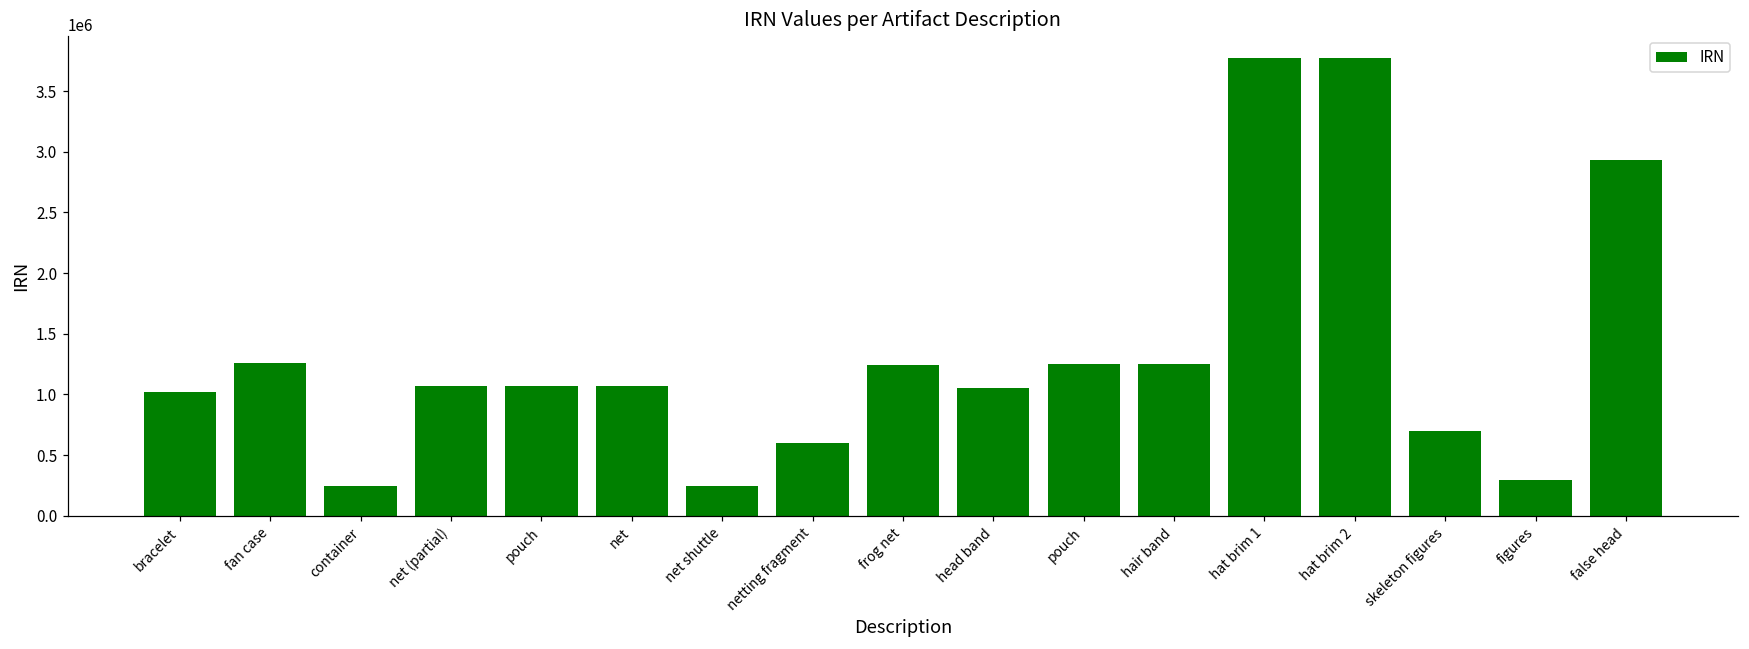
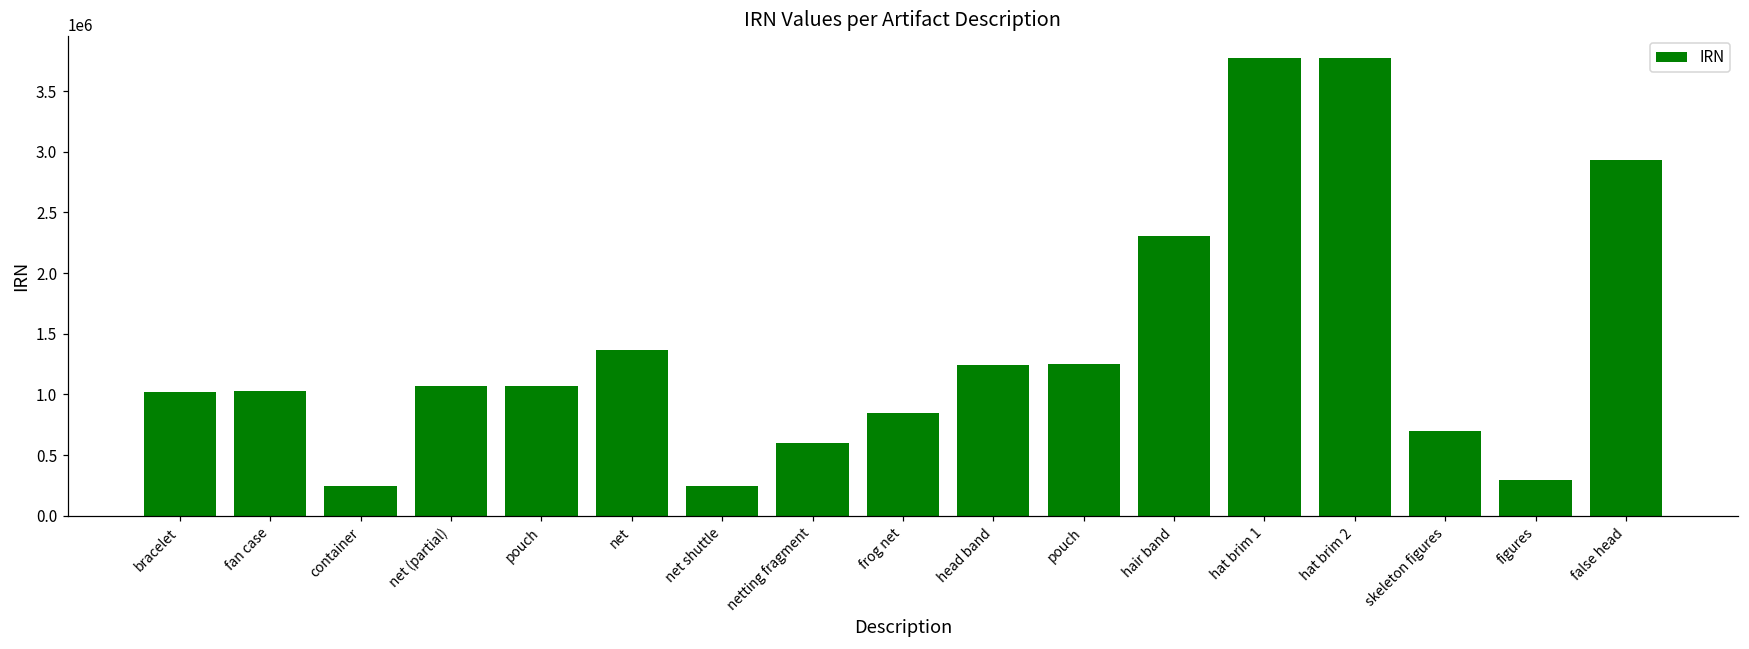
  {
    "bracelet": 1020000,
-   "fan case": 1260000,
+   "fan case": 1030000,
    "container": 250000,
    "net (partial)": 1070000,
-   "net": 1070000,
+   "net": 1370000,
    "net shuttle": 250000,
    "netting fragment": 600000,
-   "frog net": 1240000,
-   "head band": 1050000,
-   "hair band": 1250000,
+   "frog net": 850000,
+   "head band": 1250000,
+   "hair band": 2300000,
    "hat brim 1": 3770000,
    "hat brim 2": 3770000,
    "skeleton figures": 700000,
    "figures": 300000,
    "false head": 2940000
  }
